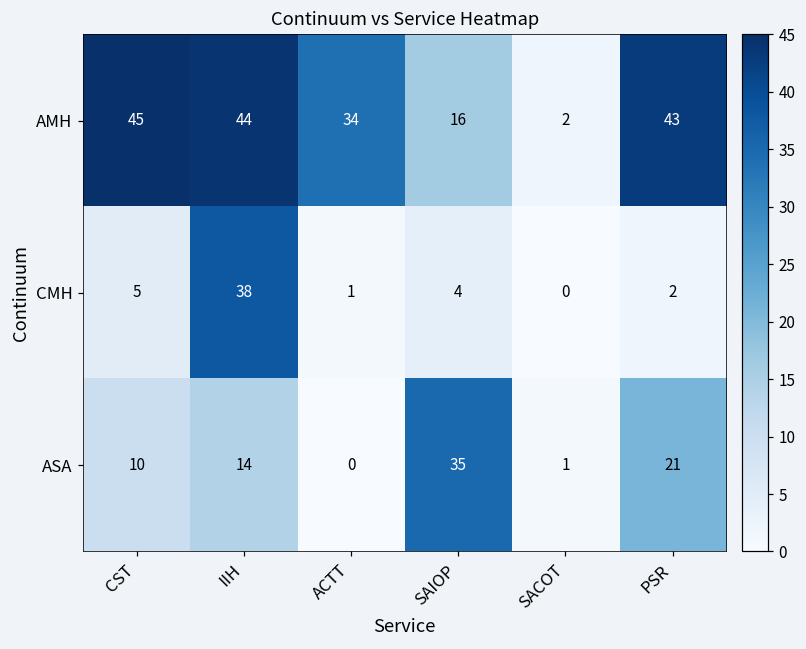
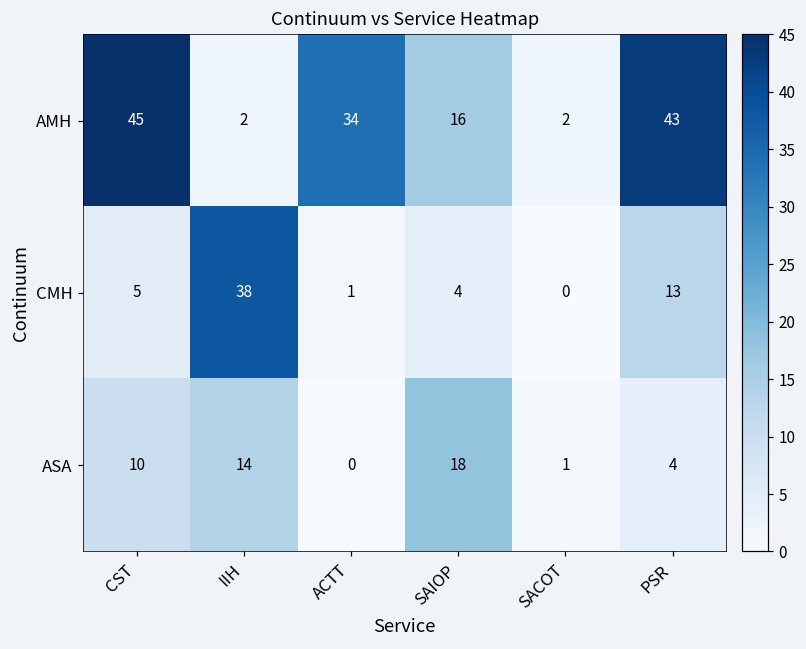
  {
    "AMH": {
      "CST": 45,
-     "IIH": 44,
+     "IIH": 2,
      "ACTT": 34,
      "SAIOP": 16,
      "SACOT": 2,
      "PSR": 43
    },
    "CMH": {
      "CST": 5,
      "IIH": 38,
      "ACTT": 1,
      "SAIOP": 4,
      "SACOT": 0,
-     "PSR": 2
+     "PSR": 13
    },
    "ASA": {
      "CST": 10,
      "IIH": 14,
      "ACTT": 0,
-     "SAIOP": 35,
+     "SAIOP": 18,
      "SACOT": 1,
-     "PSR": 21
+     "PSR": 4
    }
  }
